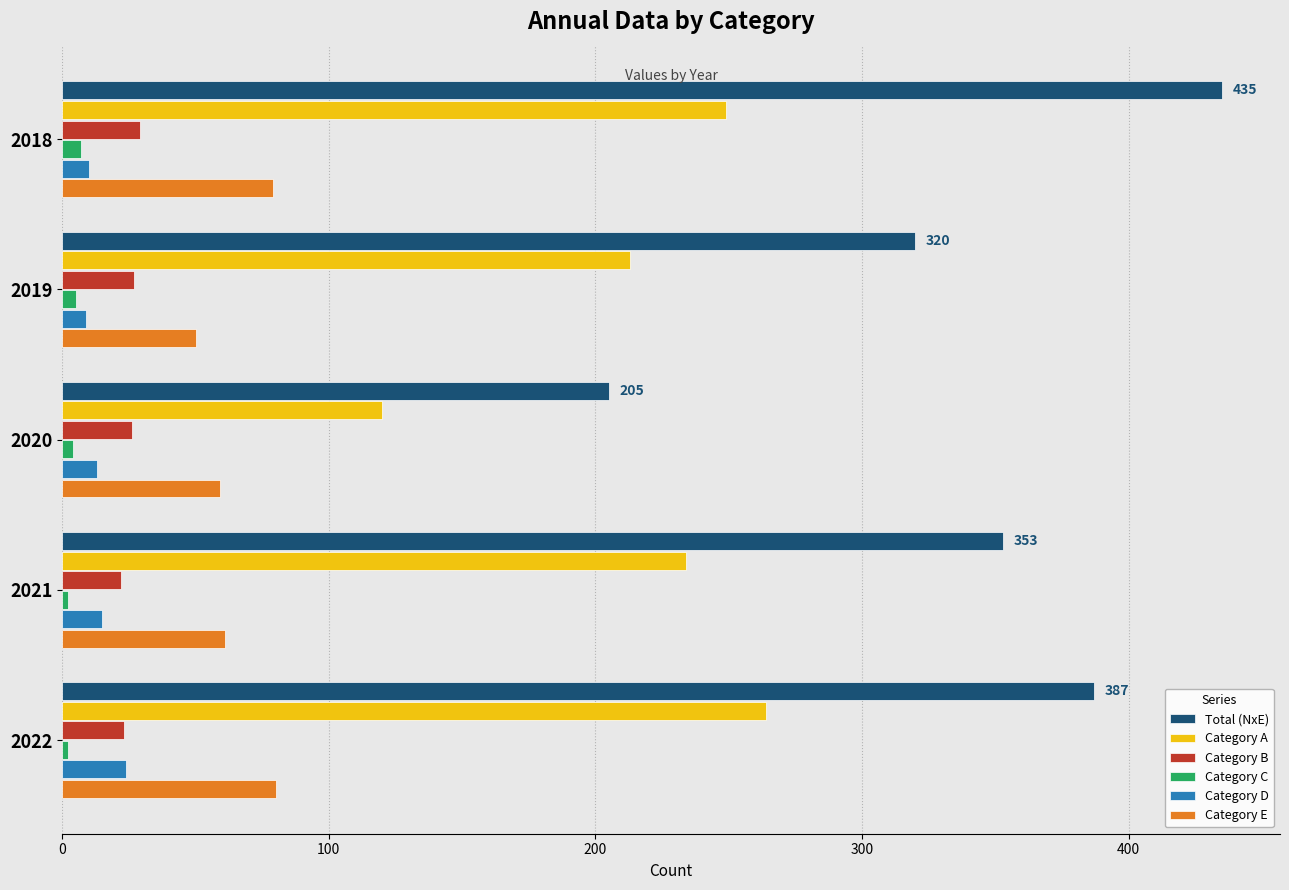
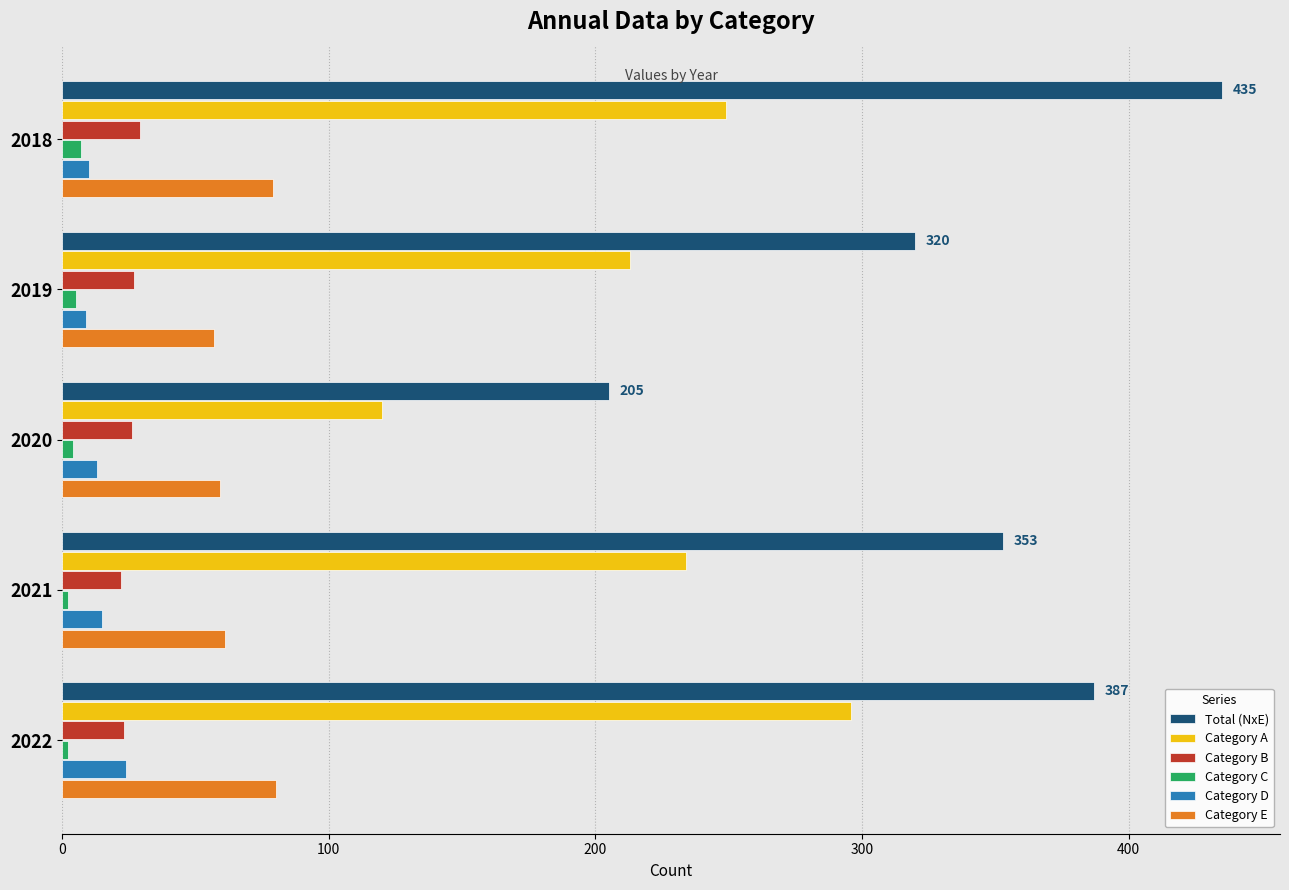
  {
    "Total (NxE)": {
      "2018": 435,
      "2019": 320,
      "2020": 205,
      "2021": 353,
      "2022": 387
    },
    "Category A": {
      "2018": 249,
      "2019": 213,
      "2020": 120,
      "2021": 234,
-     "2022": 264
+     "2022": 296
    },
    "Category B": {
      "2018": 29,
      "2019": 27,
      "2020": 26,
      "2021": 22,
      "2022": 23
    },
    "Category C": {
      "2018": 7,
      "2019": 5,
      "2020": 4,
      "2021": 2,
      "2022": 2
    },
    "Category D": {
      "2018": 10,
      "2019": 9,
      "2020": 13,
      "2021": 15,
      "2022": 24
    },
    "Category E": {
      "2018": 79,
-     "2019": 50,
+     "2019": 57,
      "2020": 59,
      "2021": 61,
      "2022": 80
    }
  }
